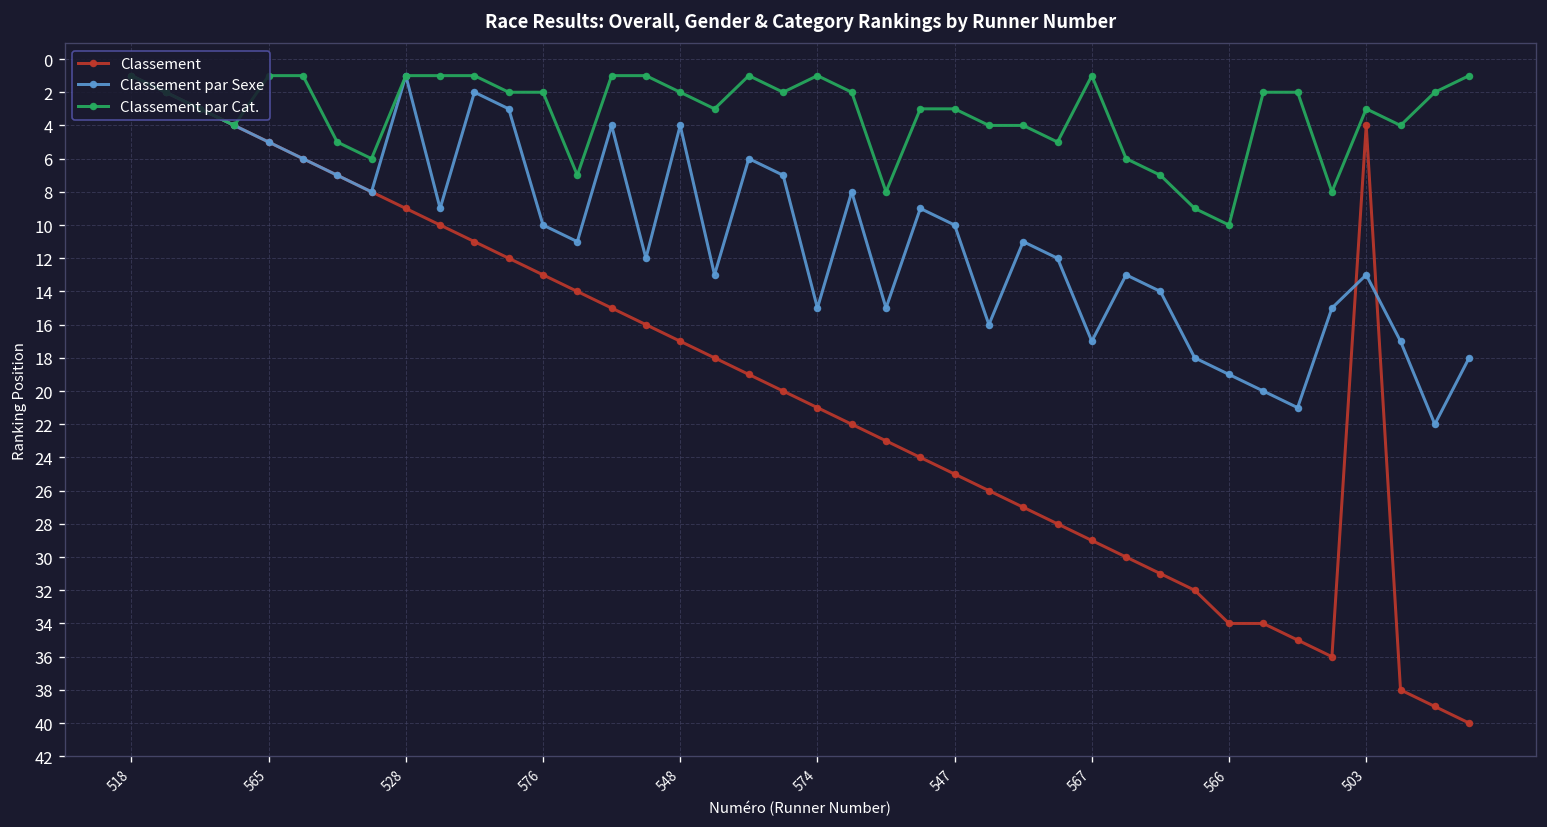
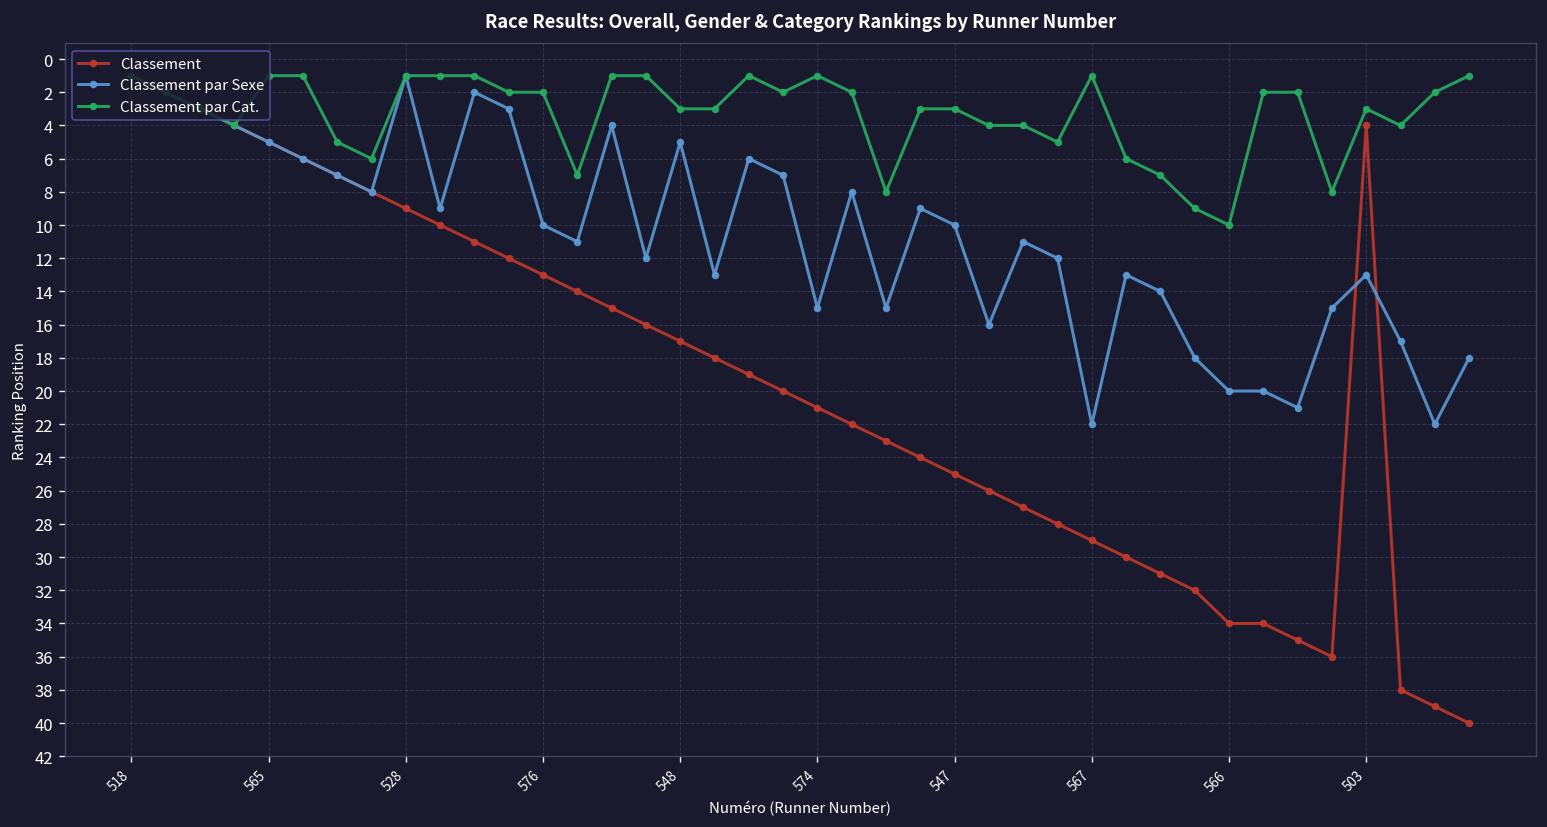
  {
    "Classement": {
      "528": 9,
      "576": 13,
      "548": 17,
      "574": 21,
      "547": 25,
      "567": 29,
      "566": 34,
      "503": 4
    },
    "Classement par Sexe": {
      "576": 10,
-     "548": 4,
+     "548": 5,
      "574": 15,
      "547": 10,
-     "567": 17,
-     "566": 19,
+     "567": 22,
+     "566": 20,
      "503": 13
    },
    "Classement par Cat.": {
      "576": 2,
-     "548": 2,
+     "548": 3,
      "574": 1,
      "547": 3,
      "567": 1,
      "566": 10,
      "503": 3
    }
  }
